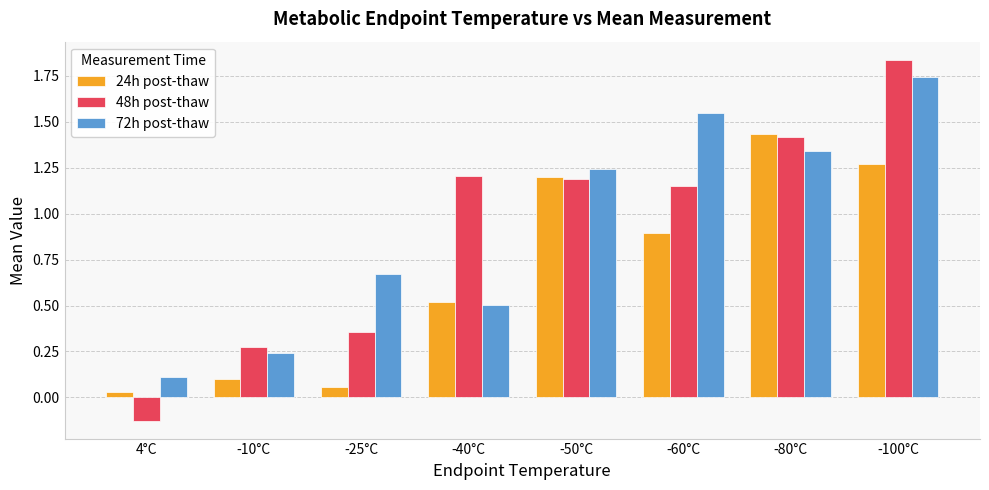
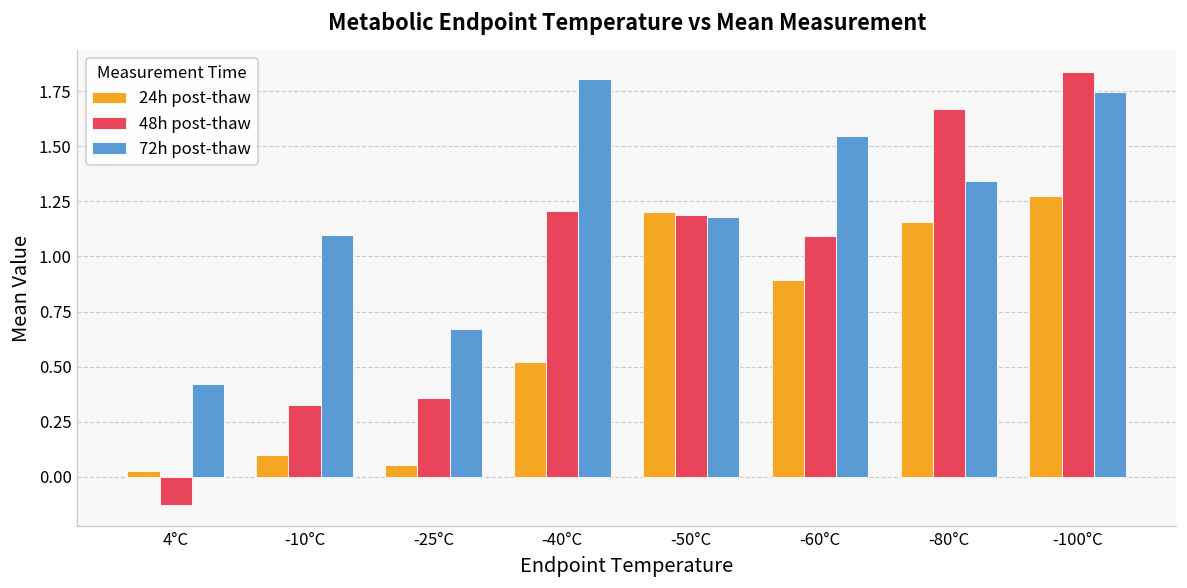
  {
    "24h post-thaw": {
      "4°C": 0.03,
      "-10°C": 0.10,
      "-25°C": 0.05,
      "-40°C": 0.52,
      "-50°C": 1.20,
      "-60°C": 0.89,
-     "-80°C": 1.44,
+     "-80°C": 1.16,
      "-100°C": 1.27
    },
    "48h post-thaw": {
      "4°C": -0.13,
-     "-10°C": 0.27,
+     "-10°C": 0.32,
      "-25°C": 0.36,
      "-40°C": 1.21,
      "-50°C": 1.19,
-     "-60°C": 1.15,
-     "-80°C": 1.42,
+     "-60°C": 1.09,
+     "-80°C": 1.67,
      "-100°C": 1.84
    },
    "72h post-thaw": {
-     "4°C": 0.11,
-     "-10°C": 0.24,
+     "4°C": 0.42,
+     "-10°C": 1.10,
      "-25°C": 0.67,
-     "-40°C": 0.50,
-     "-50°C": 1.24,
+     "-40°C": 1.81,
+     "-50°C": 1.18,
      "-60°C": 1.55,
      "-80°C": 1.34,
      "-100°C": 1.74
    }
  }
